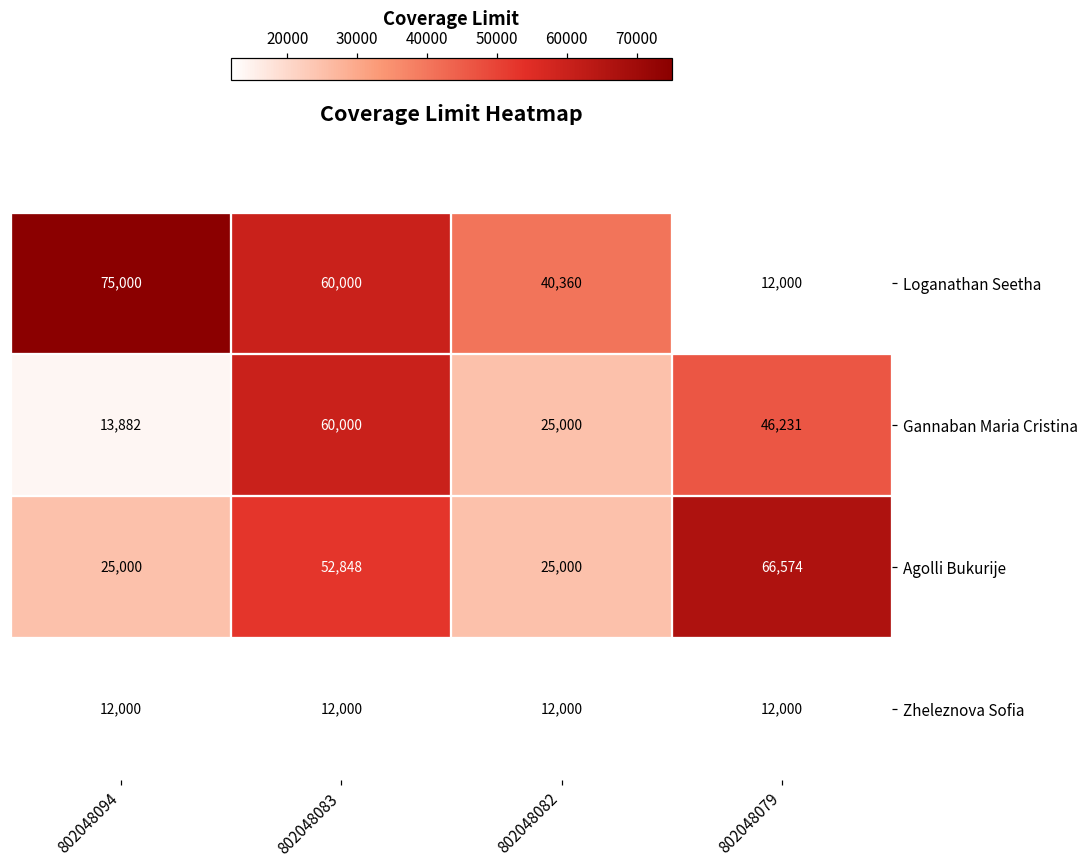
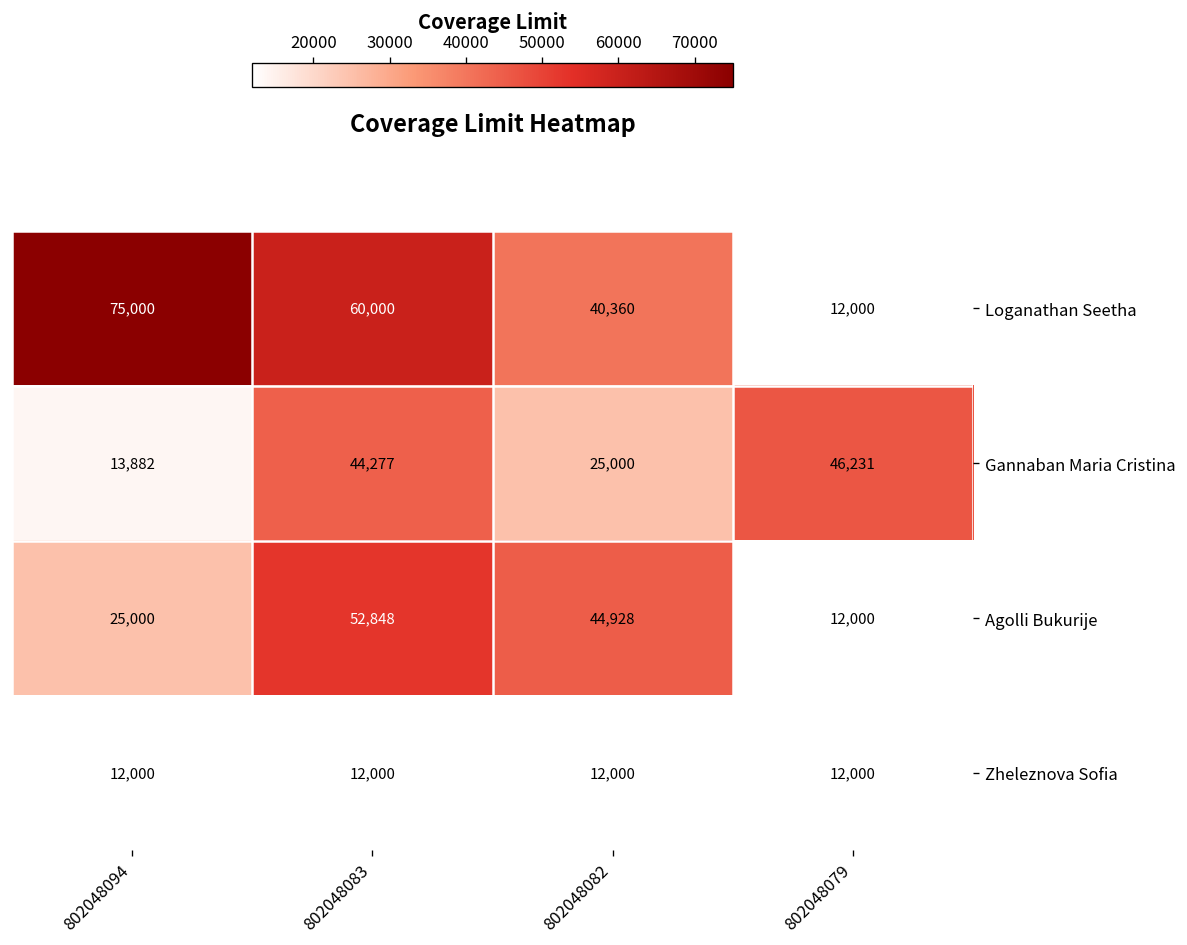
  {
    "Loganathan Seetha": {
      "802048094": "75,000",
      "802048083": "60,000",
      "802048082": "40,360",
      "802048079": "12,000"
    },
    "Gannaban Maria Cristina": {
      "802048094": "13,882",
-     "802048083": "60,000",
+     "802048083": "44,277",
      "802048082": "25,000",
      "802048079": "46,231"
    },
    "Agolli Bukurije": {
      "802048094": "25,000",
      "802048083": "52,848",
-     "802048082": "25,000",
-     "802048079": "66,574"
+     "802048082": "44,928",
+     "802048079": "12,000"
    },
    "Zheleznova Sofia": {
      "802048094": "12,000",
      "802048083": "12,000",
      "802048082": "12,000",
      "802048079": "12,000"
    }
  }
